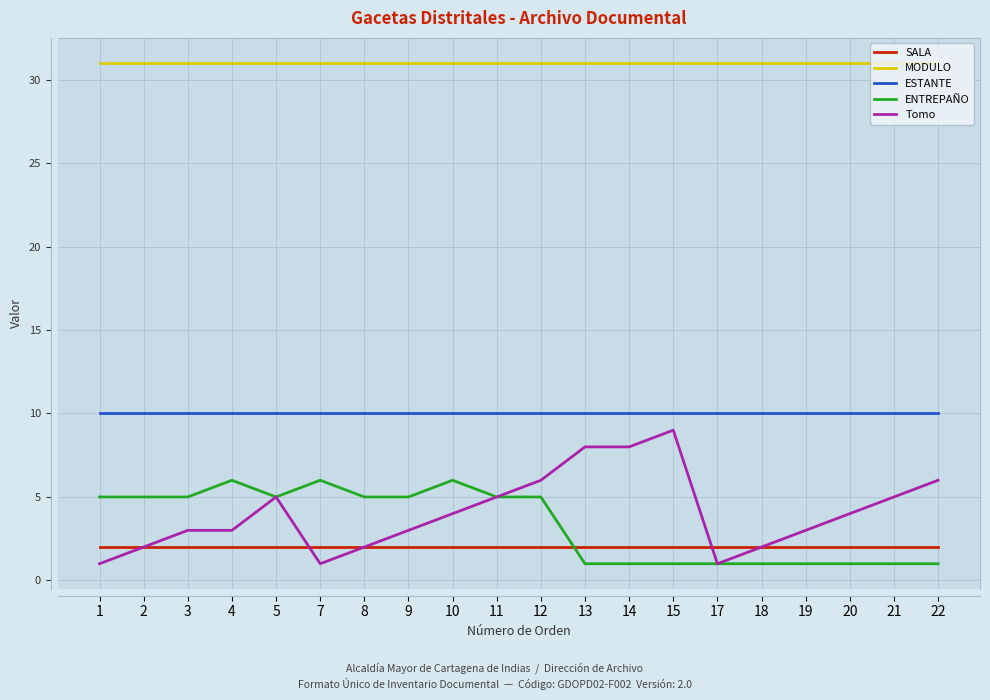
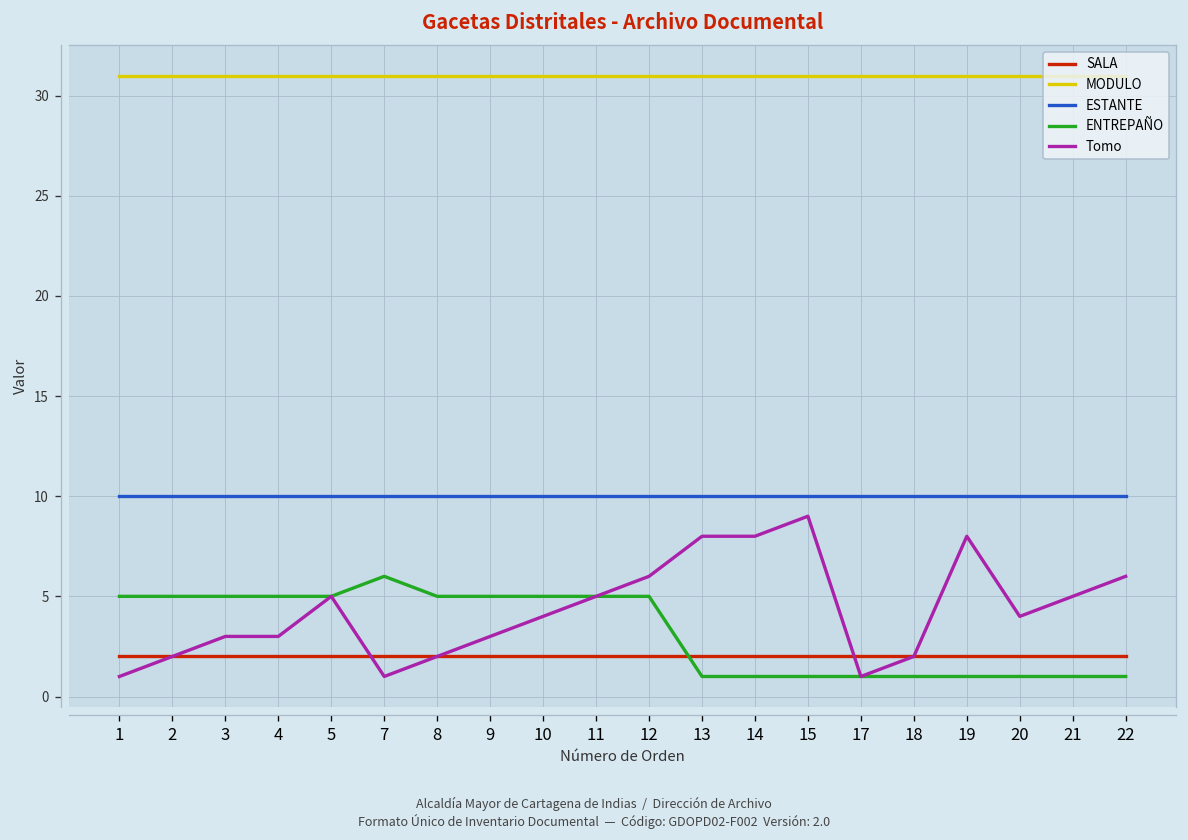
  {
    "SALA": {
      "1": 2,
      "3": 2,
      "4": 2,
      "5": 2,
      "7": 2,
      "9": 2,
      "10": 2,
      "11": 2,
      "12": 2,
      "13": 2,
      "14": 2,
      "15": 2,
      "17": 2,
      "19": 2,
      "20": 2,
      "21": 2,
      "22": 2
    },
    "MODULO": {
      "1": 31,
      "2": 31,
      "3": 31,
      "4": 31,
      "5": 31,
      "7": 31,
      "8": 31,
      "9": 31,
      "10": 31,
      "11": 31,
      "12": 31,
      "13": 31,
      "14": 31,
      "15": 31,
      "17": 31,
      "18": 31,
      "19": 31,
      "20": 31
    },
    "ESTANTE": {
      "1": 10,
      "2": 10,
      "3": 10,
      "4": 10,
      "5": 10,
      "7": 10,
      "8": 10,
      "9": 10,
      "10": 10,
      "11": 10,
      "12": 10,
      "13": 10,
      "14": 10,
      "15": 10,
      "17": 10,
      "18": 10,
      "19": 10,
      "20": 10,
      "21": 10,
      "22": 10
    },
    "ENTREPAÑO": {
      "1": 5,
      "2": 5,
      "3": 5,
-     "4": 6,
+     "4": 5,
      "7": 6,
      "8": 5,
      "9": 5,
-     "10": 6,
+     "10": 5,
      "12": 5,
      "13": 1,
      "14": 1,
      "15": 1,
      "18": 1,
      "19": 1,
      "20": 1,
      "21": 1,
      "22": 1
    },
    "Tomo": {
      "1": 1,
      "3": 3,
      "4": 3,
      "7": 1,
      "9": 3,
      "10": 4,
      "12": 6,
      "13": 8,
      "14": 8,
      "15": 9,
-     "19": 3,
+     "19": 8,
      "20": 4,
      "21": 5,
      "22": 6
    }
  }
